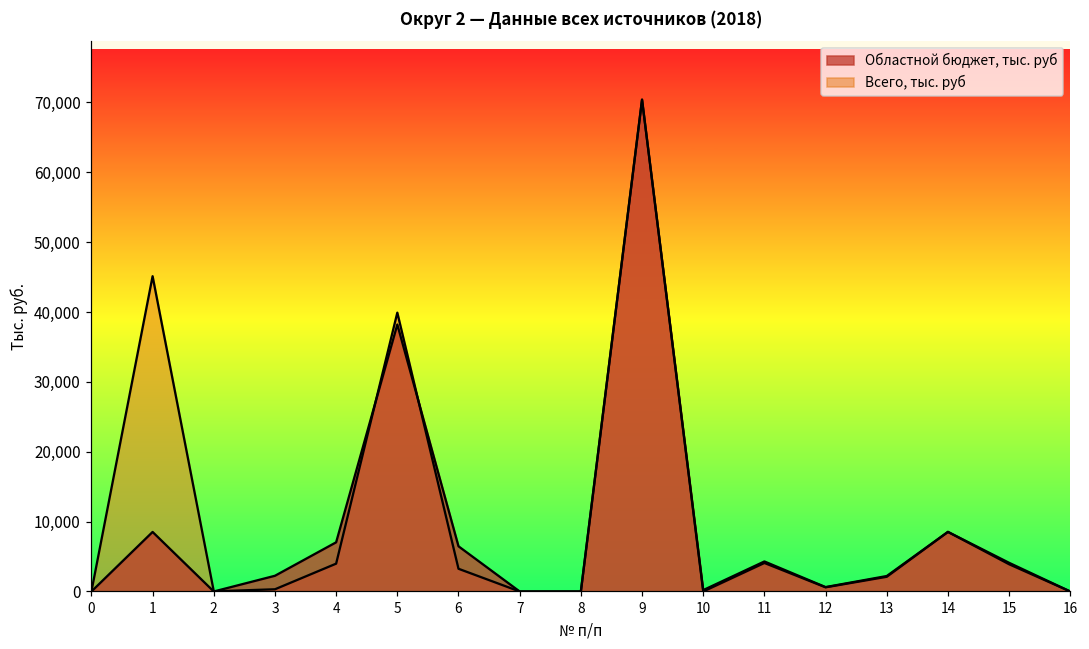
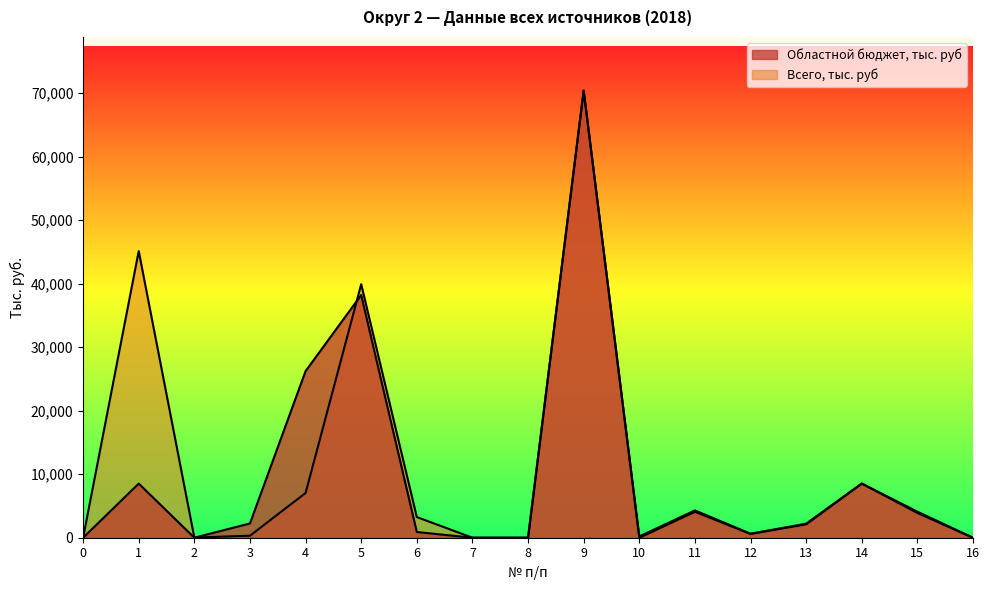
  {
    "Областной бюджет, тыс. руб": {
      "1": "9,000",
      "3": "2,000",
-     "4": "7,000",
+     "4": "26,000",
      "5": "38,000",
-     "6": "6,000"
+     "6": "1,000"
    },
    "Всего, тыс. руб": {
      "1": "45,000",
      "3": "0",
-     "4": "4,000",
+     "4": "7,000",
      "5": "40,000",
      "6": "3,000"
    }
  }
